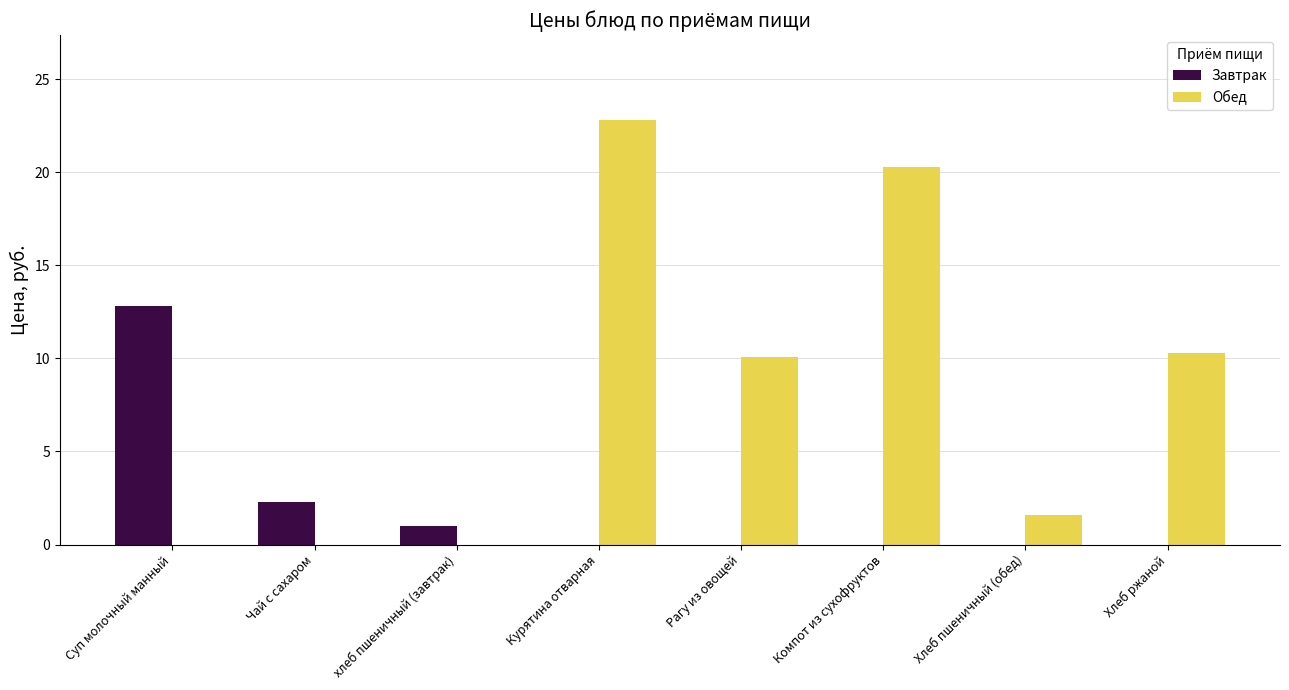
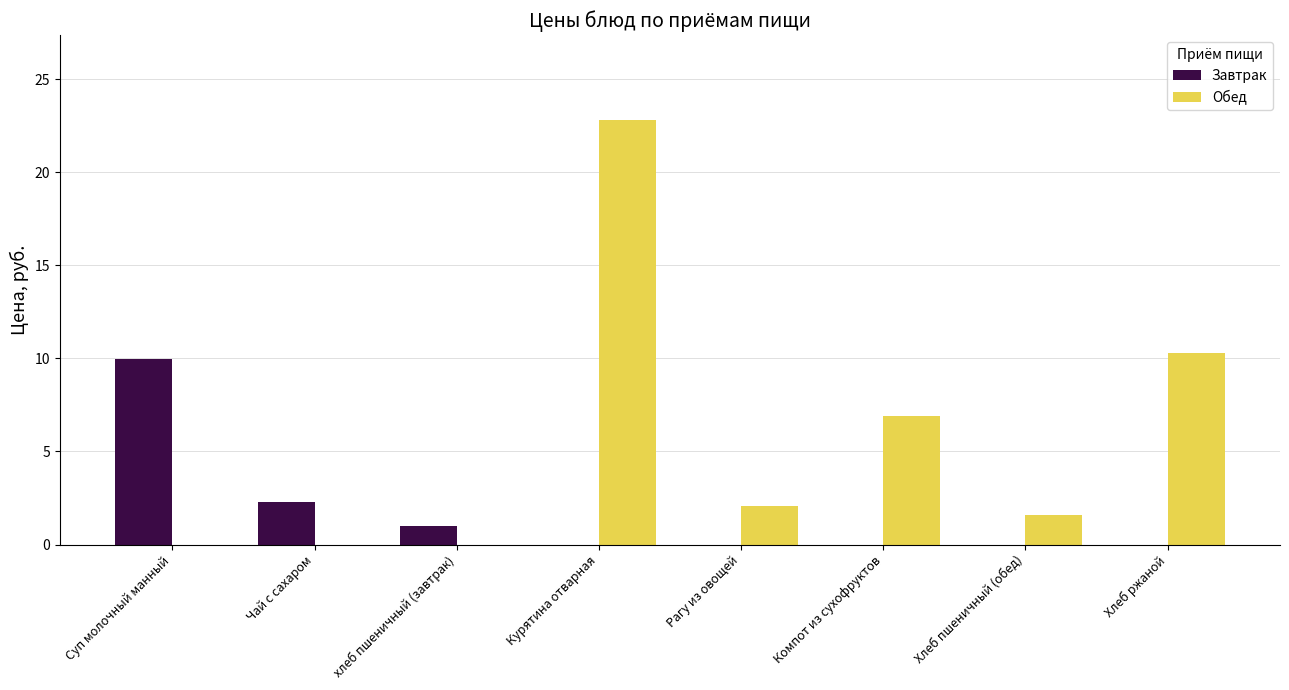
  {
    "Завтрак": {
-     "Суп молочный манный": 12.8,
+     "Суп молочный манный": 10.0,
      "Чай с сахаром": 2.3,
      "хлеб пшеничный (завтрак)": 1.0,
      "Курятина отварная": 0.0,
      "Рагу из овощей": 0.0,
      "Компот из сухофруктов": 0.0,
      "Хлеб пшеничный (обед)": 0.0,
      "Хлеб ржаной": 0.0
    },
    "Обед": {
      "Суп молочный манный": 0.0,
      "Чай с сахаром": 0.0,
      "хлеб пшеничный (завтрак)": 0.0,
      "Курятина отварная": 22.8,
-     "Рагу из овощей": 10.1,
-     "Компот из сухофруктов": 20.3,
+     "Рагу из овощей": 2.1,
+     "Компот из сухофруктов": 6.9,
      "Хлеб пшеничный (обед)": 1.6,
      "Хлеб ржаной": 10.3
    }
  }
